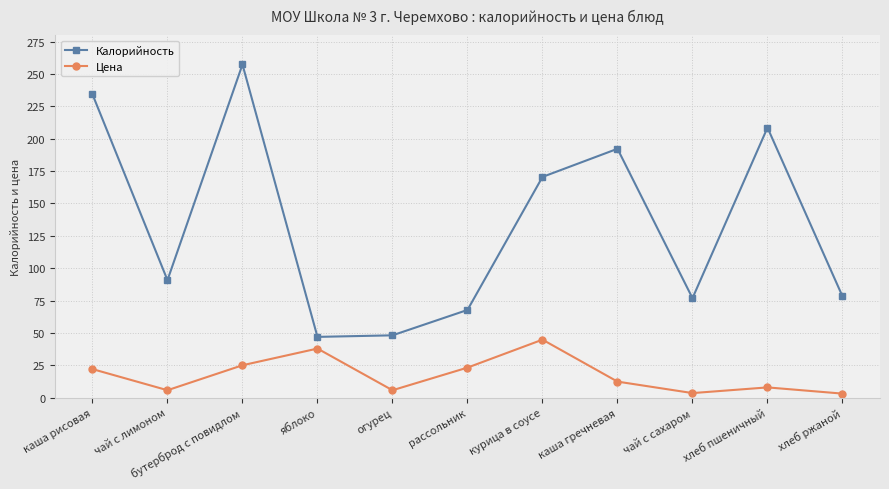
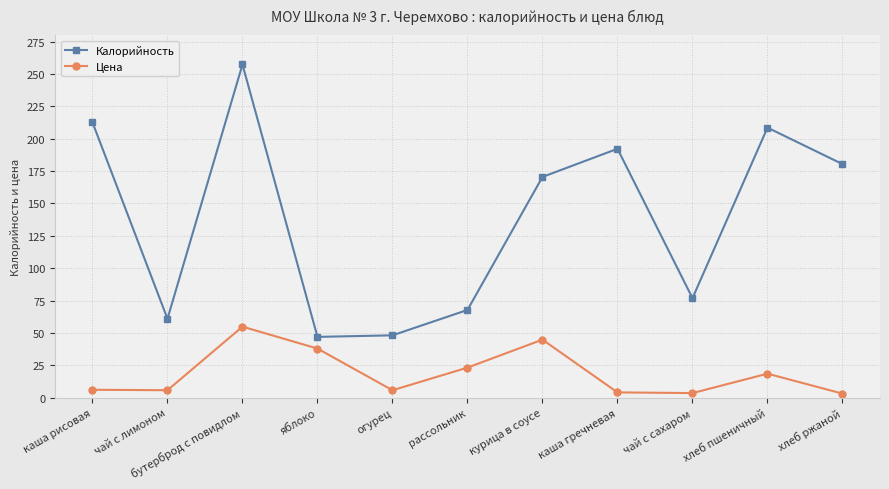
  {
    "Калорийность": {
-     "каша рисовая": 234,
-     "чай с лимоном": 91,
+     "каша рисовая": 213,
+     "чай с лимоном": 61,
      "бутерброд с повидлом": 257,
      "яблоко": 47,
      "огурец": 48,
      "рассольник": 68,
      "курица в соусе": 171,
      "каша гречневая": 192,
      "чай с сахаром": 77,
      "хлеб пшеничный": 209,
-     "хлеб ржаной": 78
+     "хлеб ржаной": 180
    },
    "Цена": {
-     "каша рисовая": 22,
+     "каша рисовая": 6,
      "чай с лимоном": 6,
-     "бутерброд с повидлом": 25,
+     "бутерброд с повидлом": 55,
      "яблоко": 38,
      "огурец": 6,
      "рассольник": 23,
      "курица в соусе": 45,
-     "каша гречневая": 12,
+     "каша гречневая": 4,
      "чай с сахаром": 4,
-     "хлеб пшеничный": 8,
+     "хлеб пшеничный": 19,
      "хлеб ржаной": 3
    }
  }
